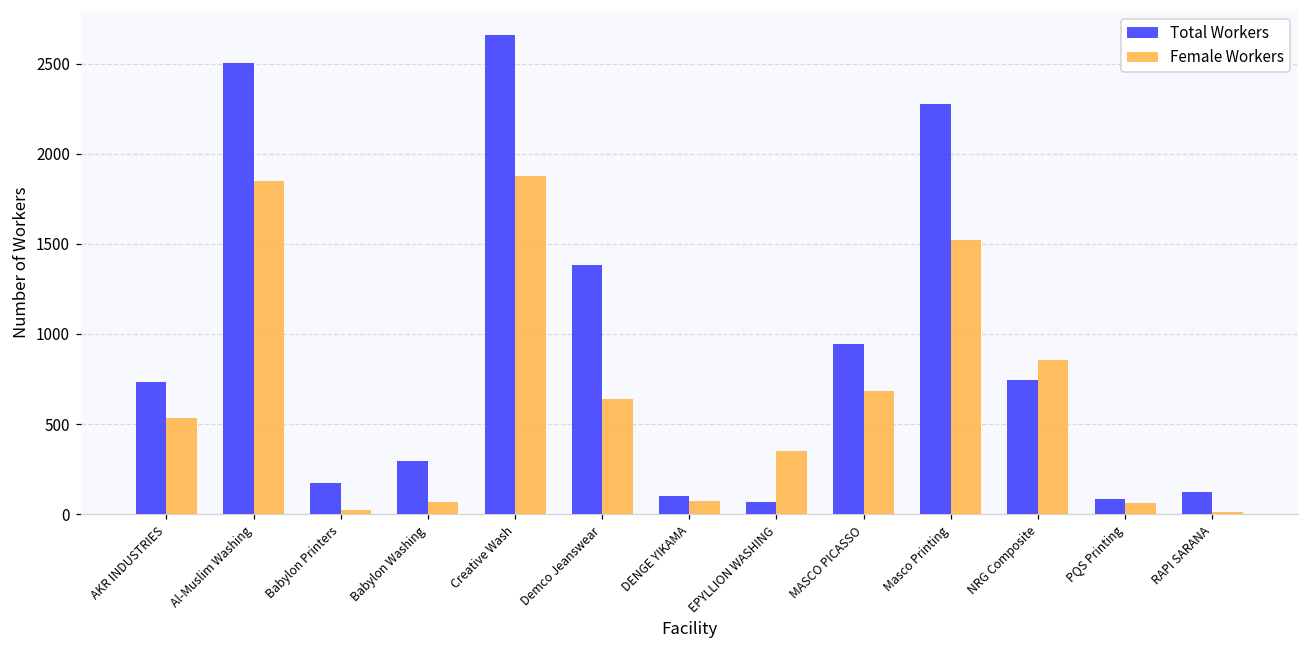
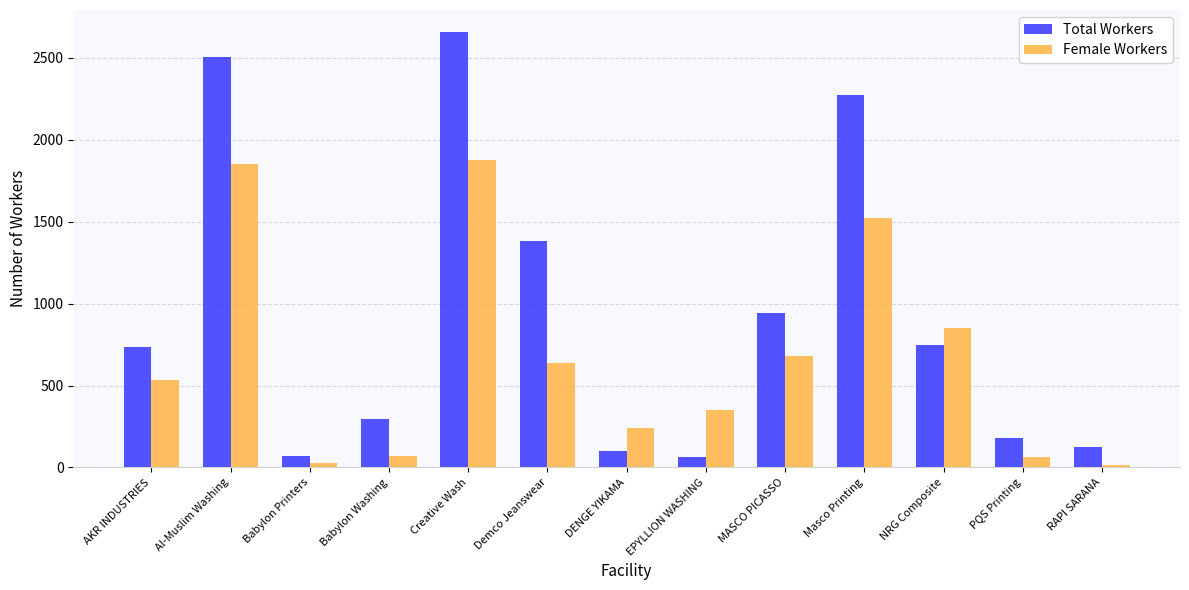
  {
    "Total Workers": {
      "AKR INDUSTRIES": 730,
      "Al-Muslim Washing": 2510,
-     "Babylon Printers": 170,
+     "Babylon Printers": 70,
      "Babylon Washing": 290,
      "Creative Wash": 2660,
      "Demco Jeanswear": 1380,
      "DENGE YIKAMA": 100,
      "EPYLLION WASHING": 70,
      "MASCO PICASSO": 940,
      "Masco Printing": 2280,
      "NRG Composite": 750,
-     "PQS Printing": 90,
+     "PQS Printing": 180,
      "RAPI SARANA": 120
    },
    "Female Workers": {
      "AKR INDUSTRIES": 530,
      "Al-Muslim Washing": 1850,
      "Babylon Printers": 30,
      "Babylon Washing": 70,
      "Creative Wash": 1880,
      "Demco Jeanswear": 640,
-     "DENGE YIKAMA": 70,
+     "DENGE YIKAMA": 240,
      "EPYLLION WASHING": 350,
      "MASCO PICASSO": 680,
      "Masco Printing": 1520,
      "NRG Composite": 850,
      "PQS Printing": 60
    }
  }
